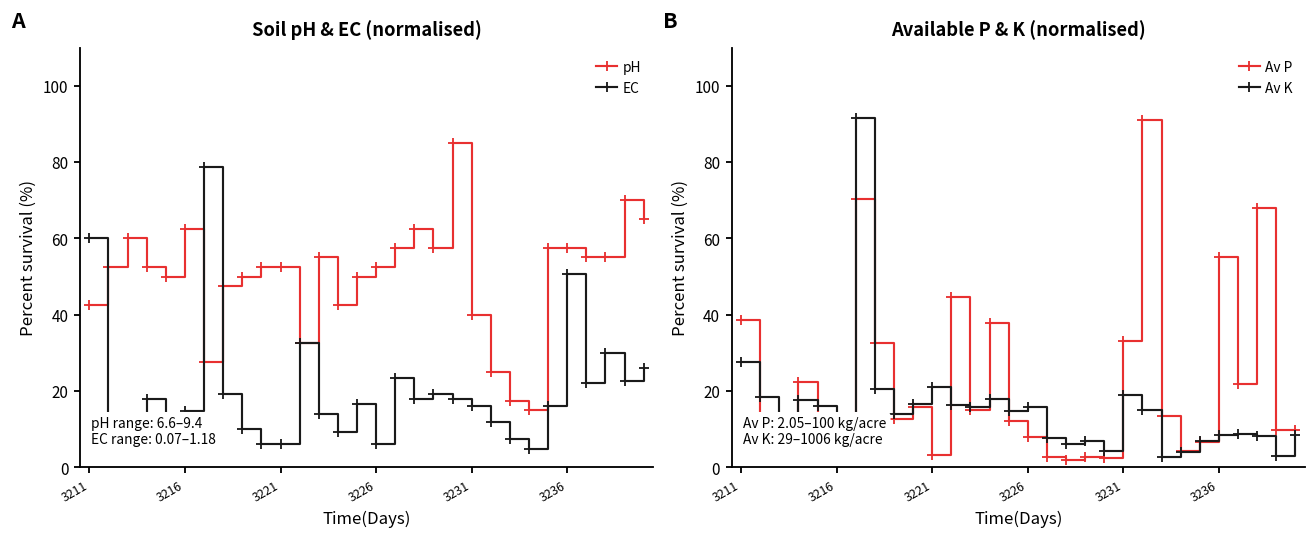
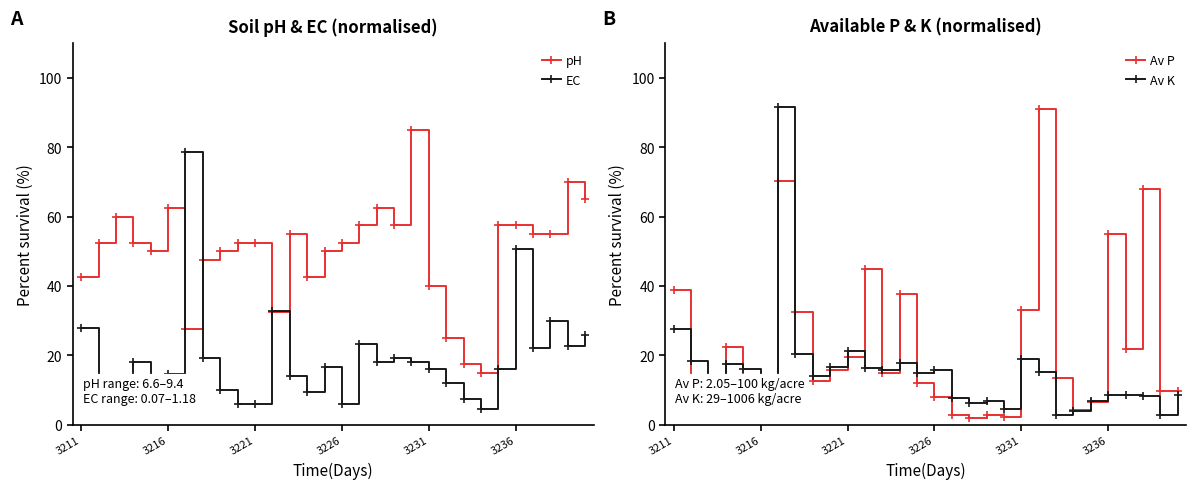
  {
    "Soil pH & EC (normalised)": {
      "pH": {
        "3211": 42,
        "3216": 62,
        "3221": 52,
        "3226": 52,
        "3231": 40,
        "3236": 57
      },
      "EC": {
-       "3211": 60,
+       "3211": 28,
        "3221": 6,
        "3226": 6,
        "3231": 16,
        "3236": 51
      }
    },
    "Available P & K (normalised)": {
      "Av P": {
        "3211": 39,
-       "3221": 3,
+       "3221": 20,
        "3226": 8,
        "3231": 33,
        "3236": 55
      },
      "Av K": {
        "3211": 28,
        "3221": 21,
        "3226": 16,
        "3231": 19,
        "3236": 8
      }
    }
  }
